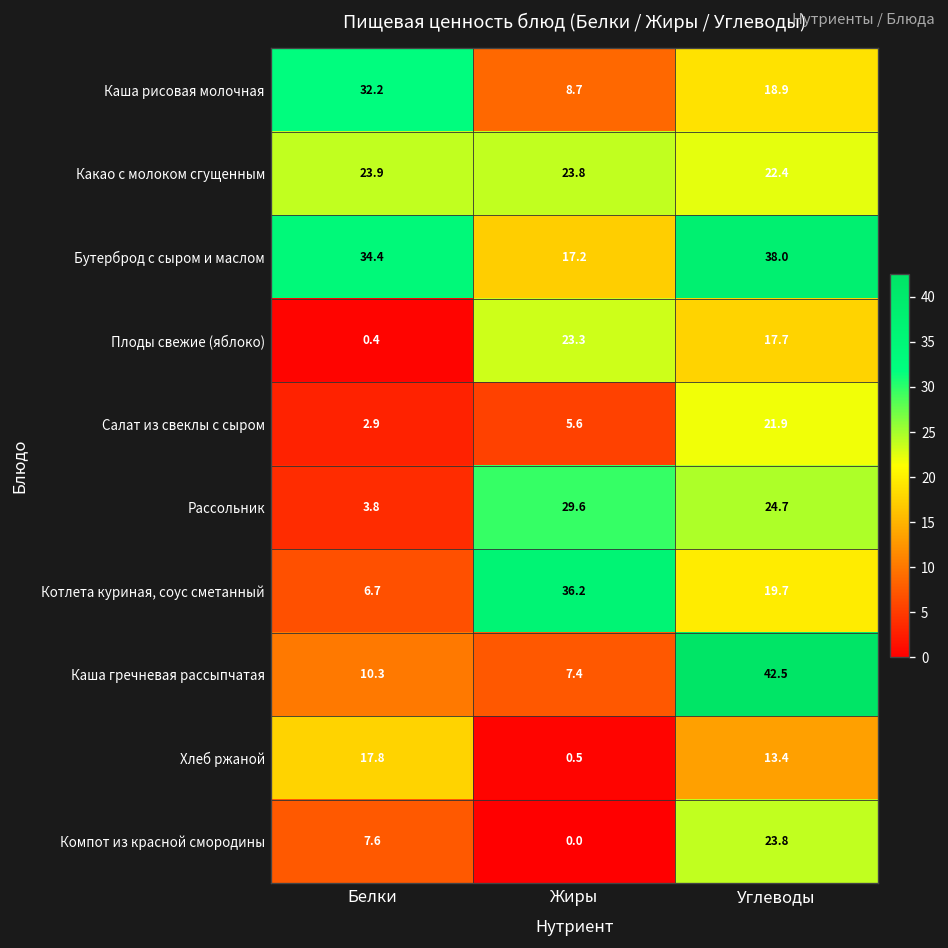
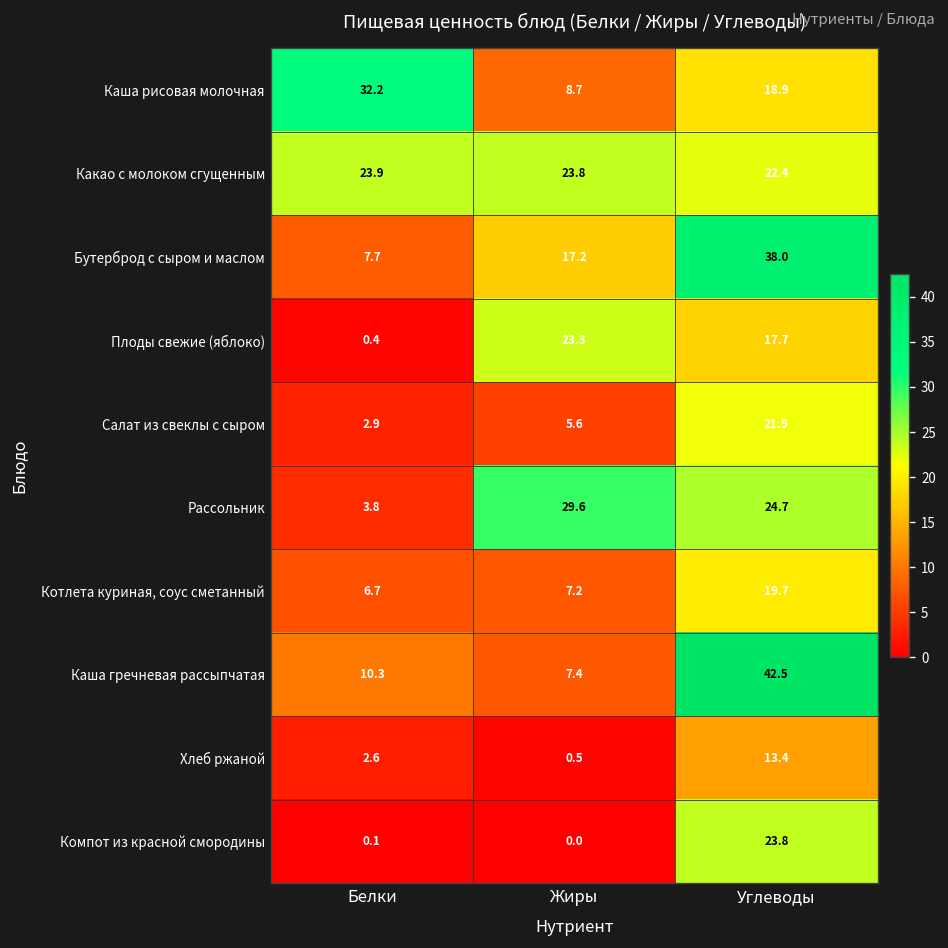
  {
    "Каша рисовая молочная": {
      "Белки": 32.2,
      "Жиры": 8.7,
      "Углеводы": 18.9
    },
    "Какао с молоком сгущенным": {
      "Белки": 23.9,
      "Жиры": 23.8,
      "Углеводы": 22.4
    },
    "Бутерброд с сыром и маслом": {
-     "Белки": 34.4,
+     "Белки": 7.7,
      "Жиры": 17.2,
      "Углеводы": 38.0
    },
    "Плоды свежие (яблоко)": {
      "Белки": 0.4,
      "Жиры": 23.3,
      "Углеводы": 17.7
    },
    "Салат из свеклы с сыром": {
      "Белки": 2.9,
      "Жиры": 5.6,
      "Углеводы": 21.9
    },
    "Рассольник": {
      "Белки": 3.8,
      "Жиры": 29.6,
      "Углеводы": 24.7
    },
    "Котлета куриная, соус сметанный": {
      "Белки": 6.7,
-     "Жиры": 36.2,
+     "Жиры": 7.2,
      "Углеводы": 19.7
    },
    "Каша гречневая рассыпчатая": {
      "Белки": 10.3,
      "Жиры": 7.4,
      "Углеводы": 42.5
    },
    "Хлеб ржаной": {
-     "Белки": 17.8,
+     "Белки": 2.6,
      "Жиры": 0.5,
      "Углеводы": 13.4
    },
    "Компот из красной смородины": {
-     "Белки": 7.6,
+     "Белки": 0.1,
      "Жиры": 0.0,
      "Углеводы": 23.8
    }
  }
